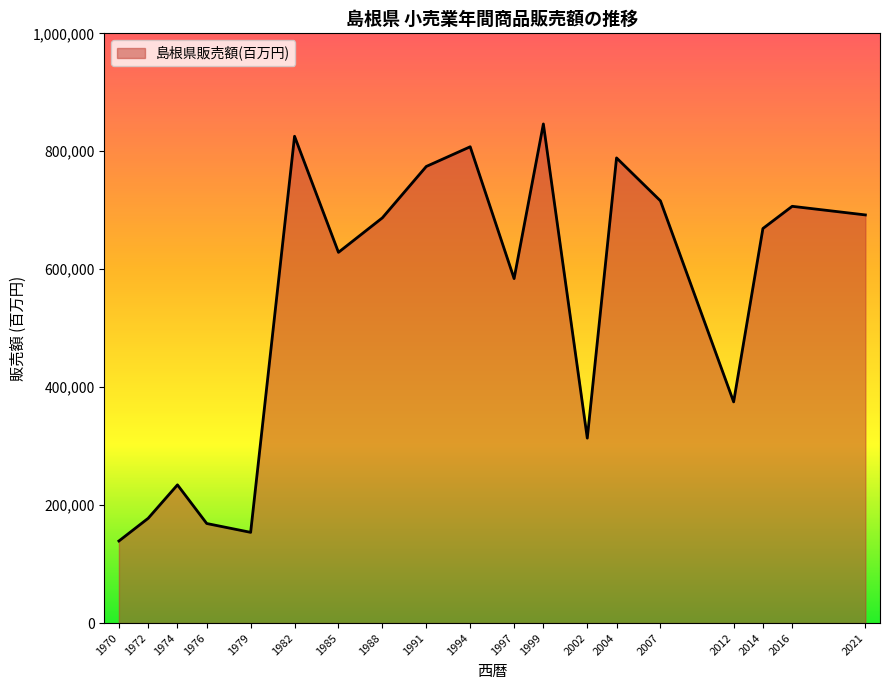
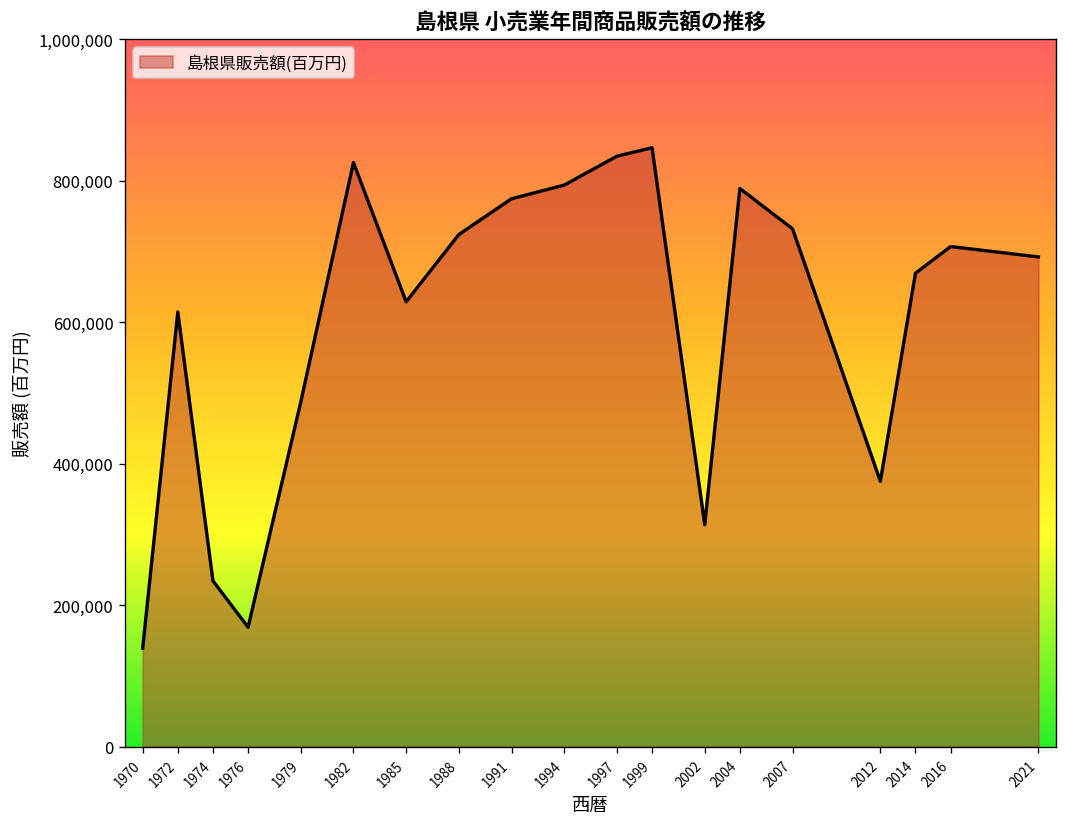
  {
    "1970": "140,000",
-   "1972": "180,000",
+   "1972": "610,000",
    "1974": "230,000",
    "1976": "170,000",
-   "1979": "150,000",
+   "1979": "490,000",
    "1982": "830,000",
    "1985": "630,000",
-   "1988": "690,000",
+   "1988": "720,000",
    "1991": "770,000",
-   "1994": "810,000",
-   "1997": "580,000",
+   "1994": "790,000",
+   "1997": "830,000",
    "1999": "850,000",
    "2002": "310,000",
    "2004": "790,000",
-   "2007": "720,000",
+   "2007": "730,000",
    "2012": "380,000",
    "2014": "670,000",
    "2016": "710,000",
    "2021": "690,000"
  }
